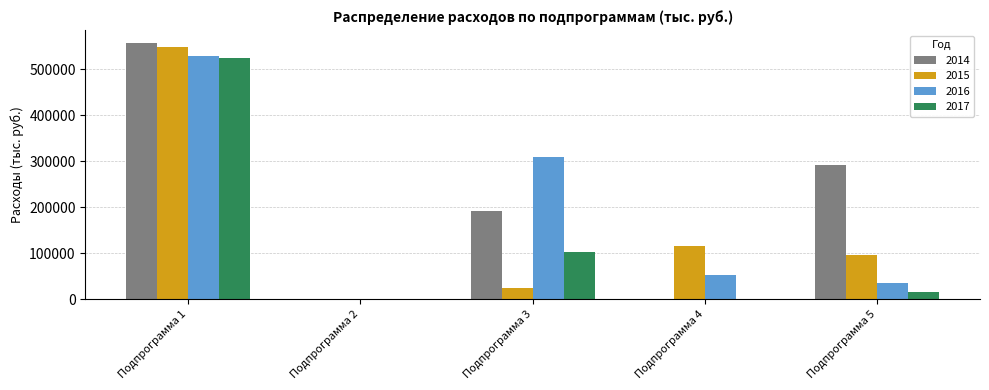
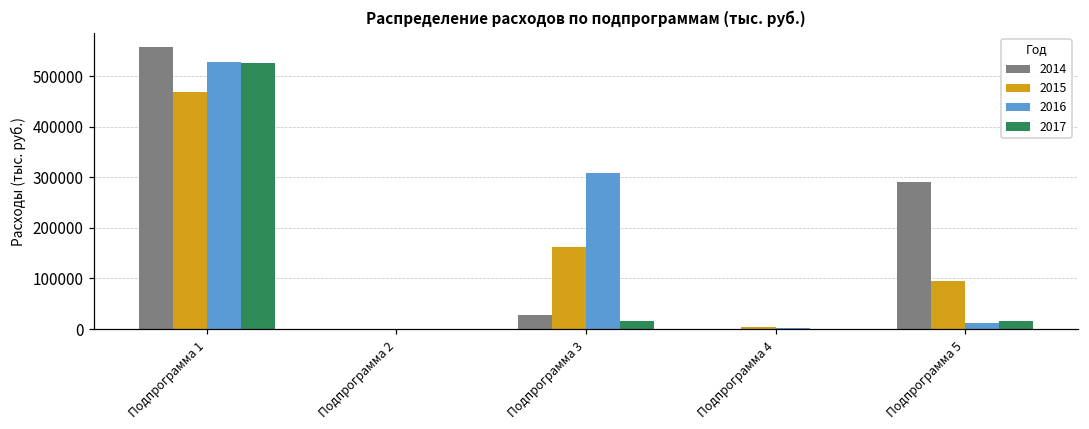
  {
    "2014": {
      "Подпрограмма 1": 560000,
-     "Подпрограмма 3": 190000,
+     "Подпрограмма 3": 30000,
      "Подпрограмма 4": 0,
      "Подпрограмма 5": 290000
    },
    "2015": {
-     "Подпрограмма 1": 550000,
-     "Подпрограмма 3": 20000,
-     "Подпрограмма 4": 120000,
+     "Подпрограмма 1": 470000,
+     "Подпрограмма 3": 160000,
+     "Подпрограмма 4": 0,
      "Подпрограмма 5": 100000
    },
    "2016": {
      "Подпрограмма 1": 530000,
      "Подпрограмма 3": 310000,
-     "Подпрограмма 4": 50000,
-     "Подпрограмма 5": 30000
+     "Подпрограмма 4": 0,
+     "Подпрограмма 5": 10000
    },
    "2017": {
      "Подпрограмма 1": 530000,
-     "Подпрограмма 3": 100000,
+     "Подпрограмма 3": 20000,
      "Подпрограмма 4": 0,
      "Подпрограмма 5": 20000
    }
  }
